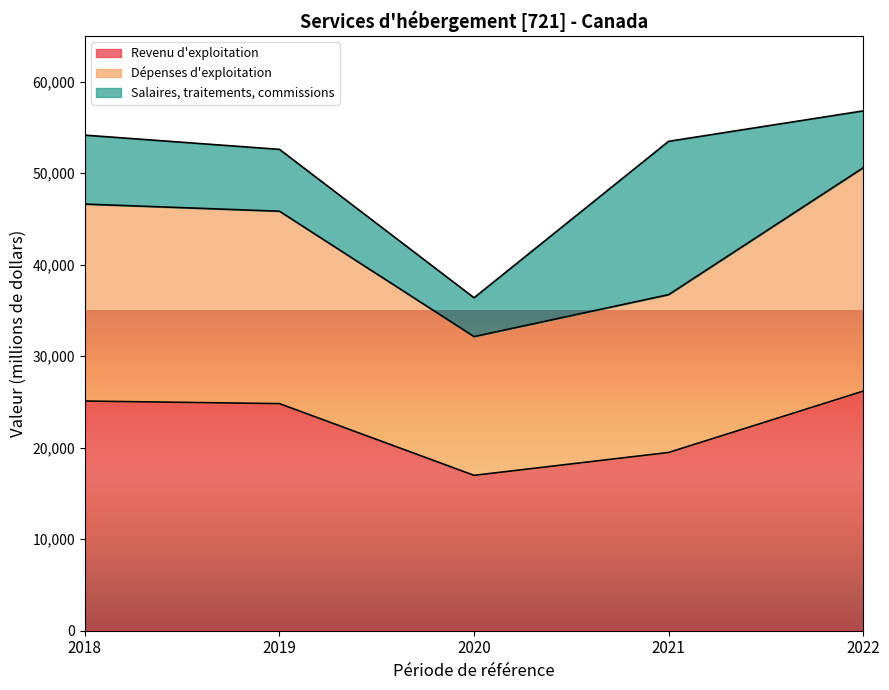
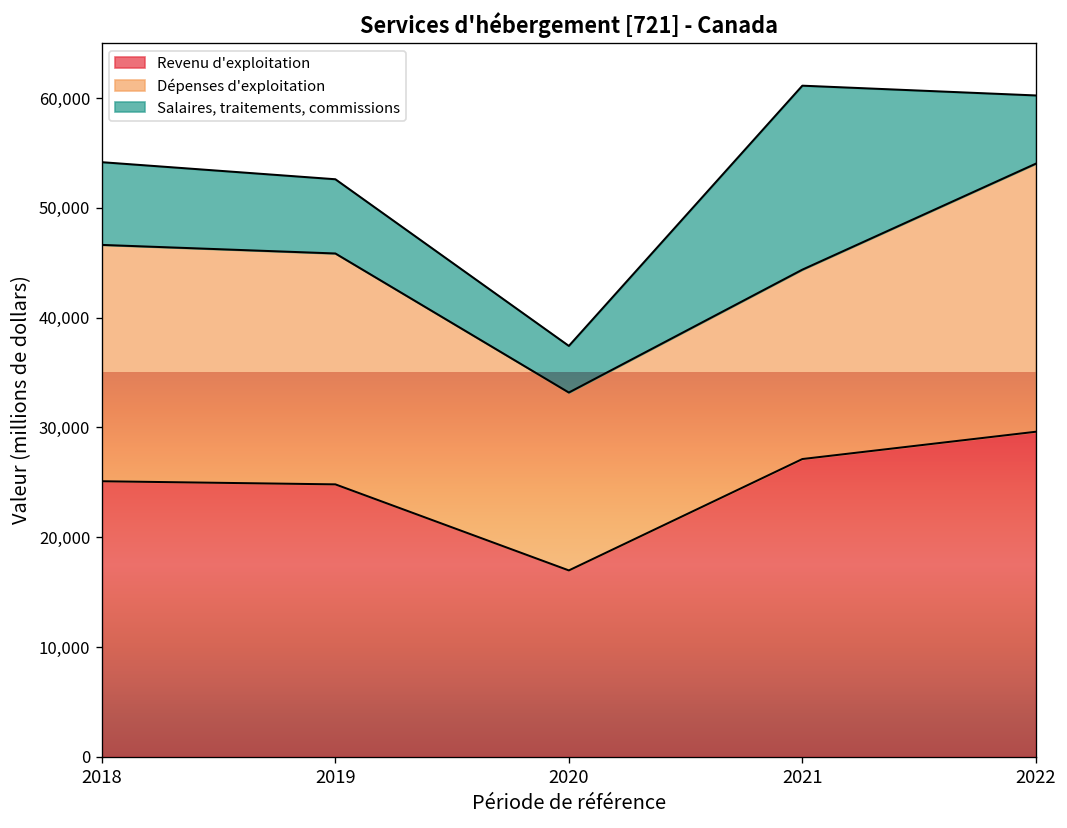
  {
    "Revenu d'exploitation": {
      "2018": "25,000",
      "2019": "25,000",
      "2020": "17,000",
-     "2021": "19,000",
-     "2022": "26,000"
+     "2021": "27,000",
+     "2022": "30,000"
    },
    "Dépenses d'exploitation": {
      "2018": "22,000",
      "2019": "21,000",
-     "2020": "15,000",
+     "2020": "16,000",
      "2021": "17,000",
      "2022": "24,000"
    },
    "Salaires, traitements, commissions": {
      "2018": "8,000",
      "2019": "7,000",
      "2020": "4,000",
      "2021": "17,000",
      "2022": "6,000"
    }
  }
